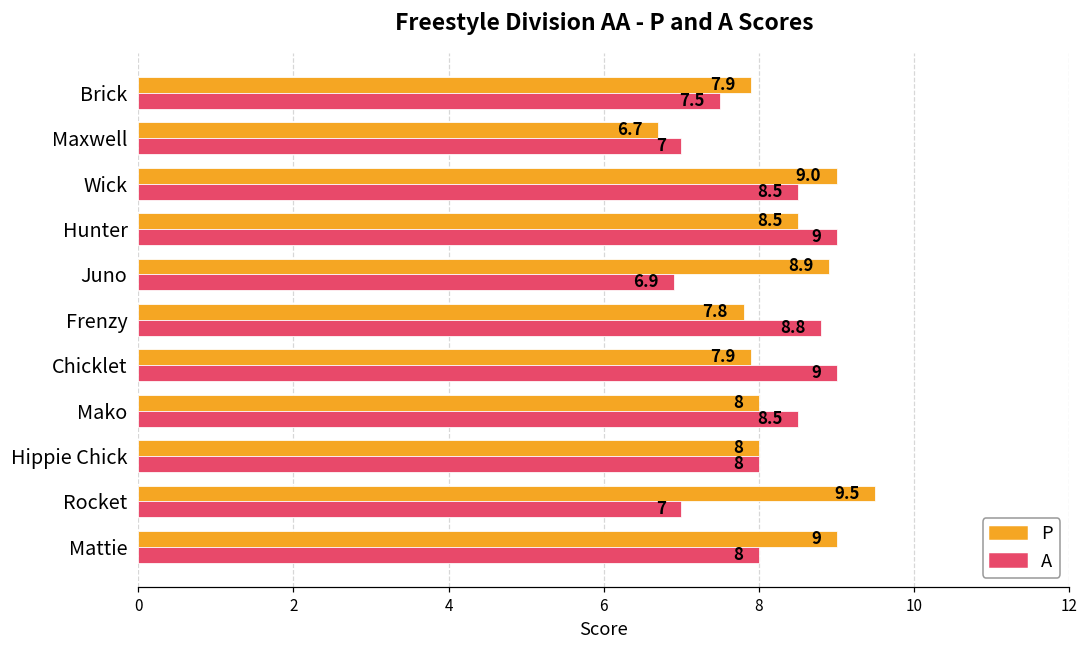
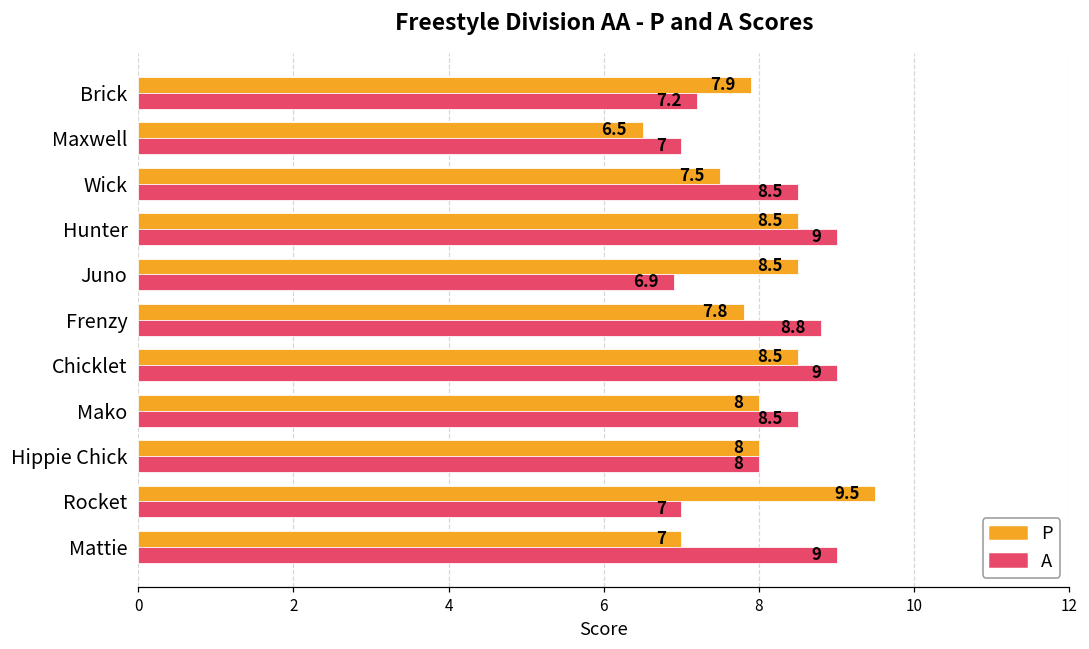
  {
    "P": {
      "Brick": 7.9,
-     "Maxwell": 6.7,
-     "Wick": 9.0,
+     "Maxwell": 6.5,
+     "Wick": 7.5,
      "Hunter": 8.5,
-     "Juno": 8.9,
+     "Juno": 8.5,
      "Frenzy": 7.8,
-     "Chicklet": 7.9,
+     "Chicklet": 8.5,
      "Mako": 8,
      "Hippie Chick": 8,
      "Rocket": 9.5,
-     "Mattie": 9
+     "Mattie": 7
    },
    "A": {
-     "Brick": 7.5,
+     "Brick": 7.2,
      "Maxwell": 7,
      "Wick": 8.5,
      "Hunter": 9,
      "Juno": 6.9,
      "Frenzy": 8.8,
      "Chicklet": 9,
      "Mako": 8.5,
      "Hippie Chick": 8,
      "Rocket": 7,
-     "Mattie": 8
+     "Mattie": 9
    }
  }
